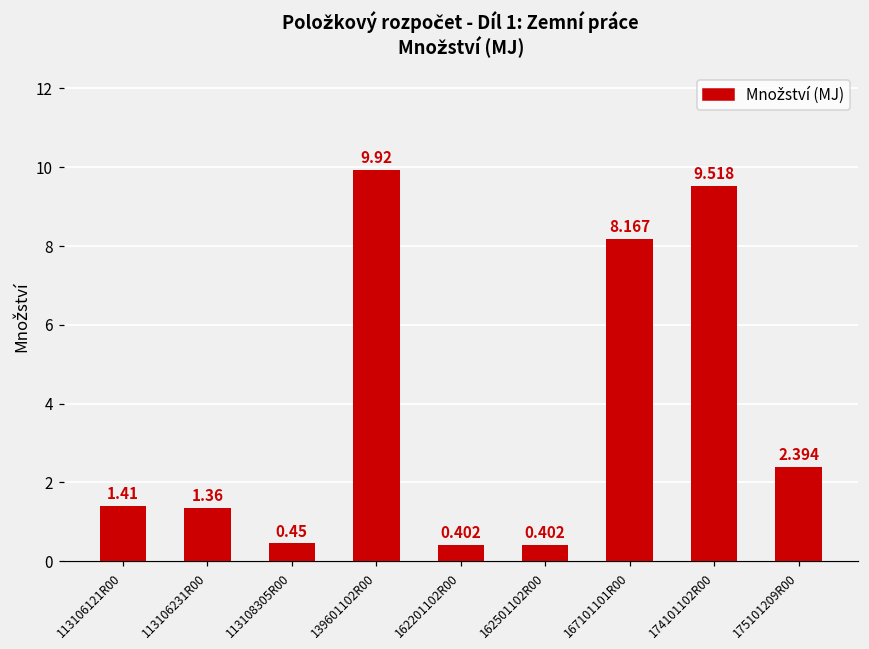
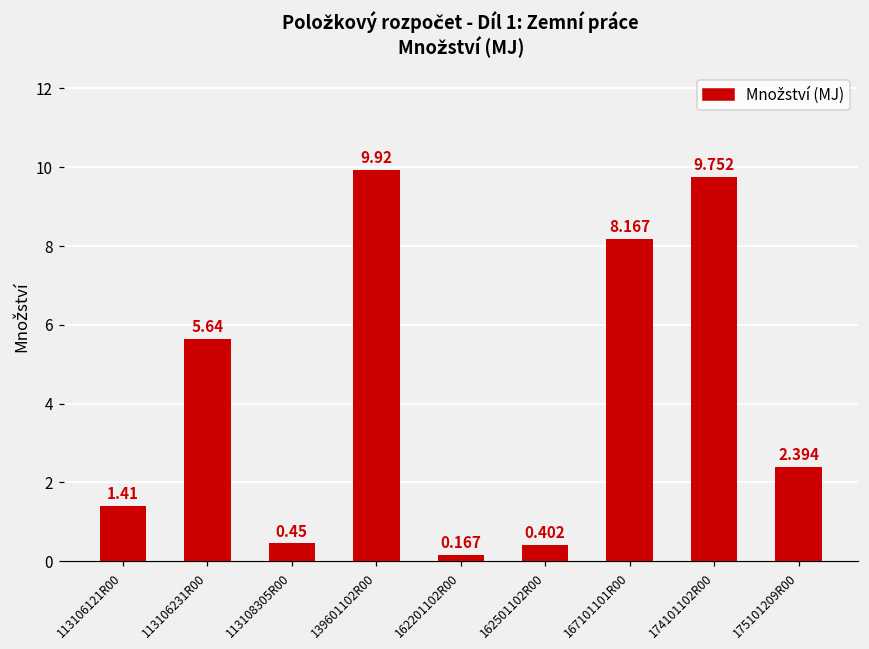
  {
    "113106121R00": 1.41,
-   "113106231R00": 1.36,
+   "113106231R00": 5.64,
    "113108305R00": 0.45,
    "139601102R00": 9.92,
-   "162201102R00": 0.402,
+   "162201102R00": 0.167,
    "162501102R00": 0.402,
    "167101101R00": 8.167,
-   "174101102R00": 9.518,
+   "174101102R00": 9.752,
    "175101209R00": 2.394
  }
